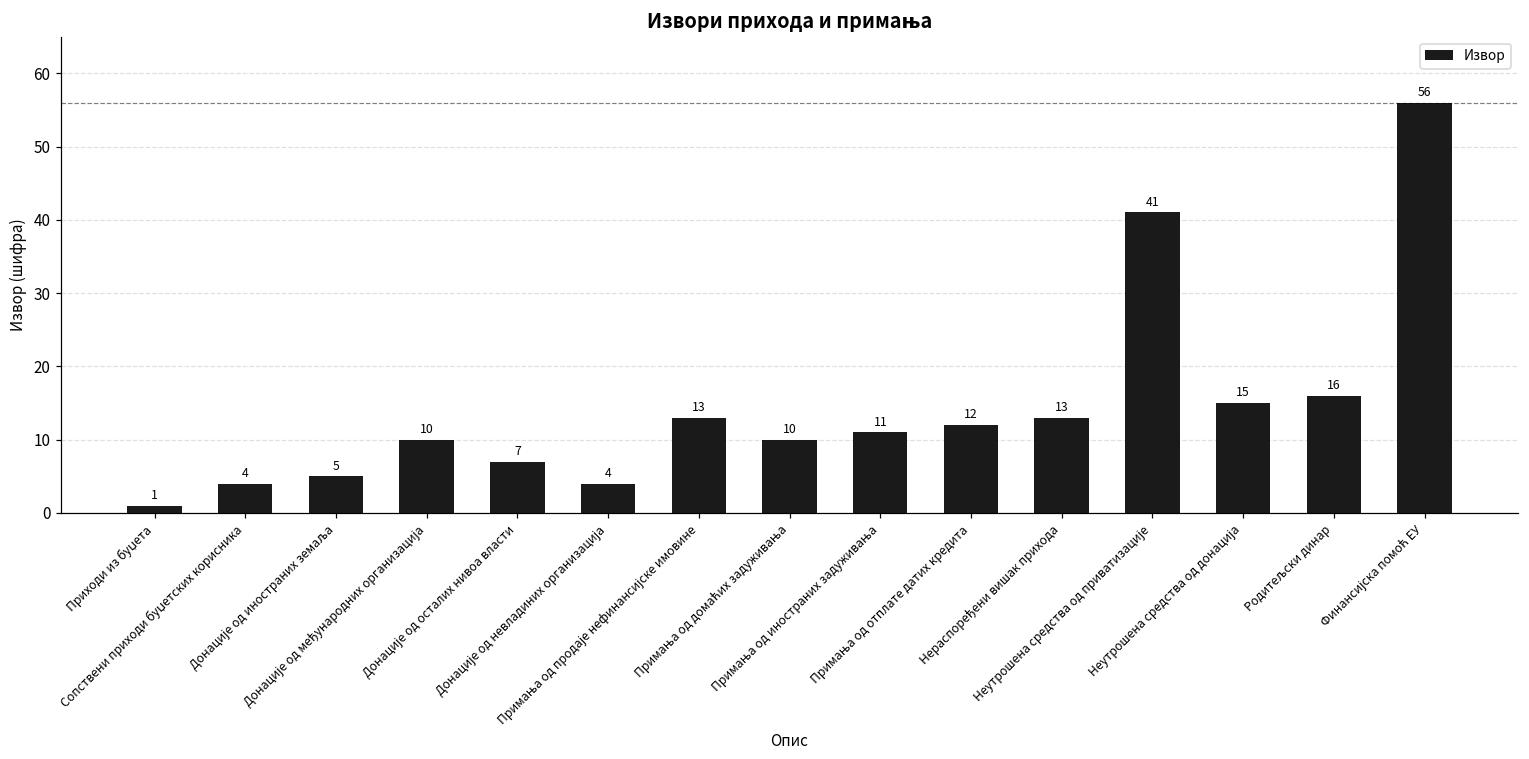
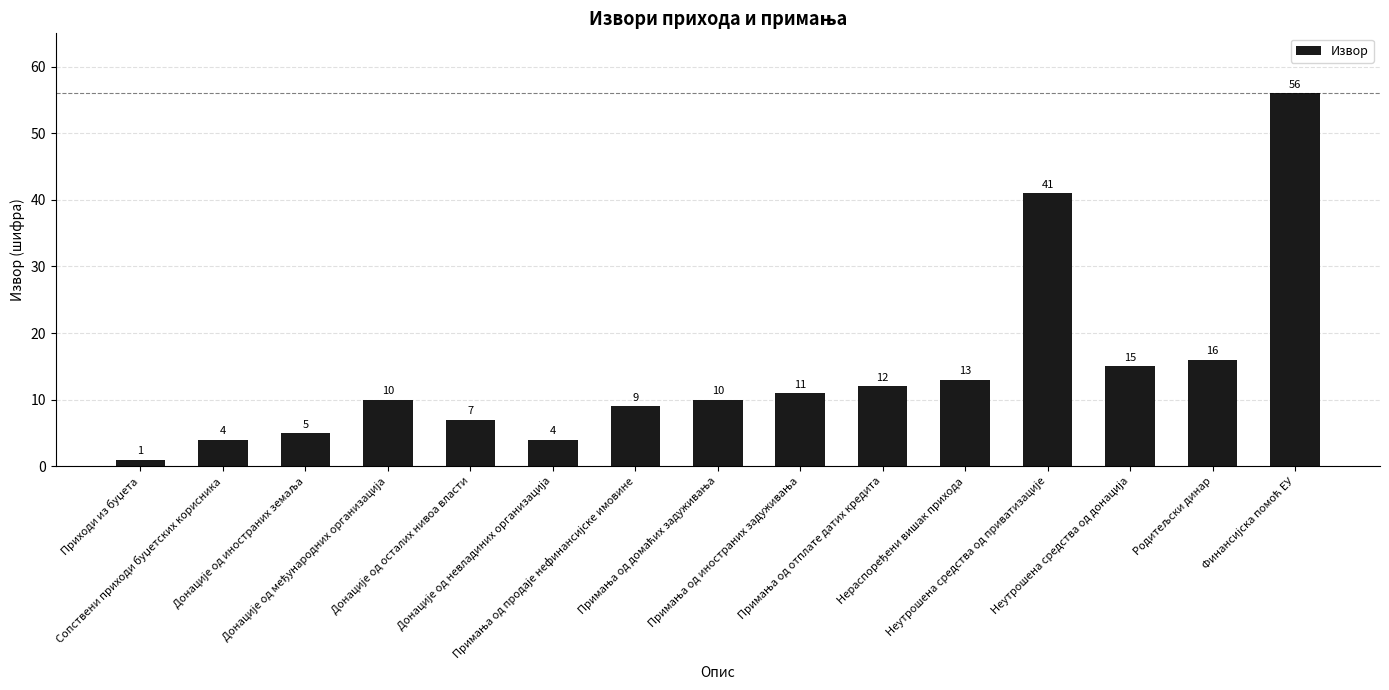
  {
    "Приходи из буџета": 1,
    "Сопствени приходи буџетских корисника": 4,
    "Донације од иностраних земаља": 5,
    "Донације од међународних организација": 10,
    "Донације од осталих нивоа власти": 7,
    "Донације од невладиних организација": 4,
-   "Примања од продаје нефинансијске имовине": 13,
+   "Примања од продаје нефинансијске имовине": 9,
    "Примања од домаћих задуживања": 10,
    "Примања од иностраних задуживања": 11,
    "Примања од отплате датих кредита": 12,
    "Нераспоређени вишак прихода": 13,
    "Неутрошена средства од приватизације": 41,
    "Неутрошена средства од донација": 15,
    "Родитељски динар": 16,
    "Финансијска помоћ ЕУ": 56
  }
